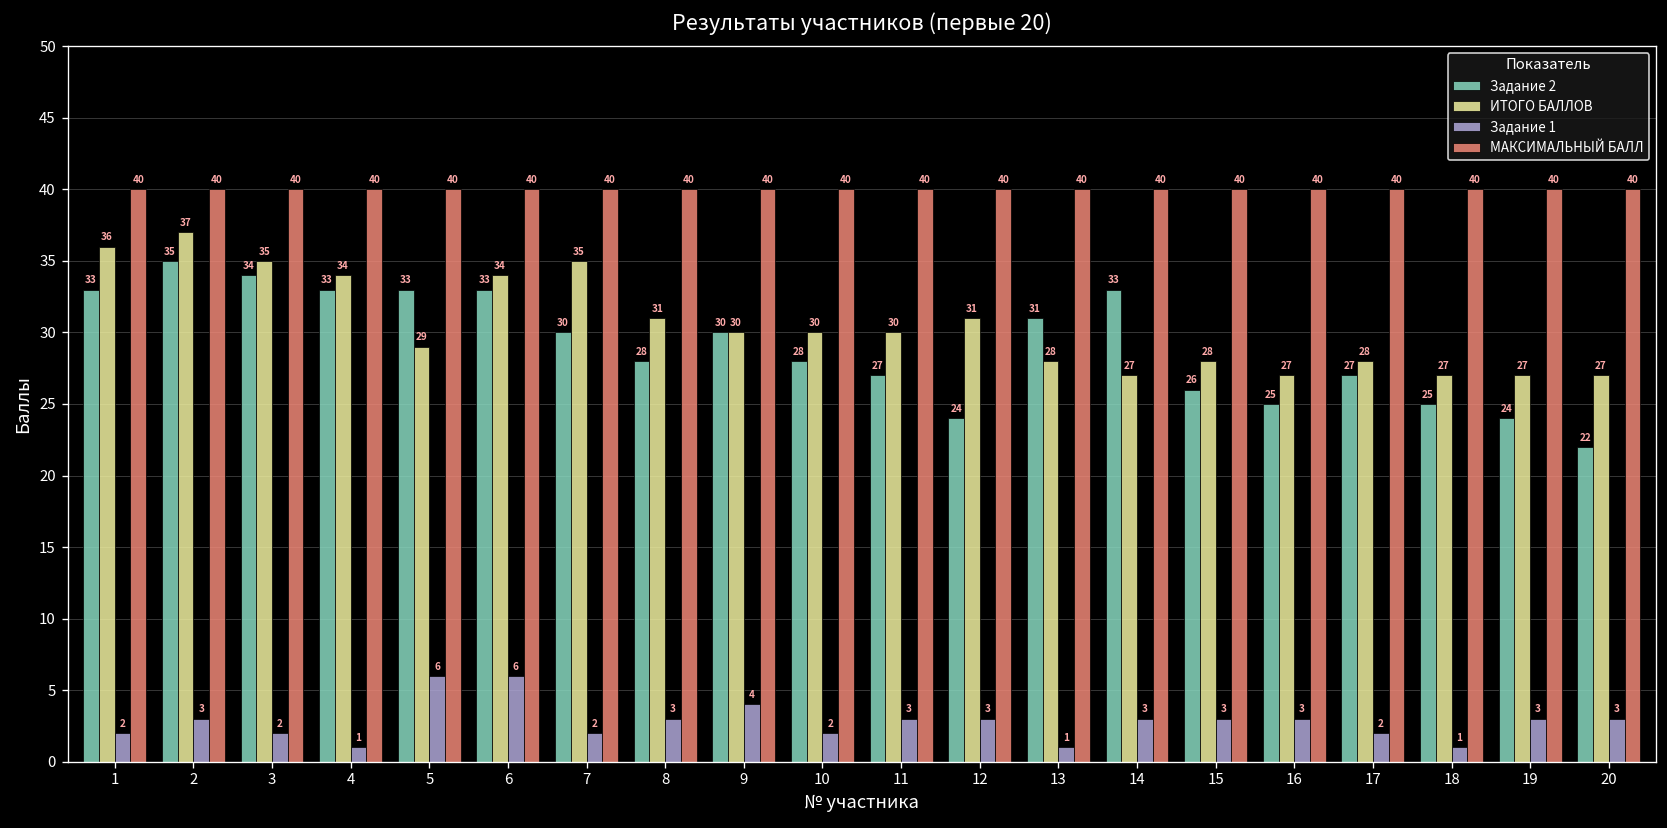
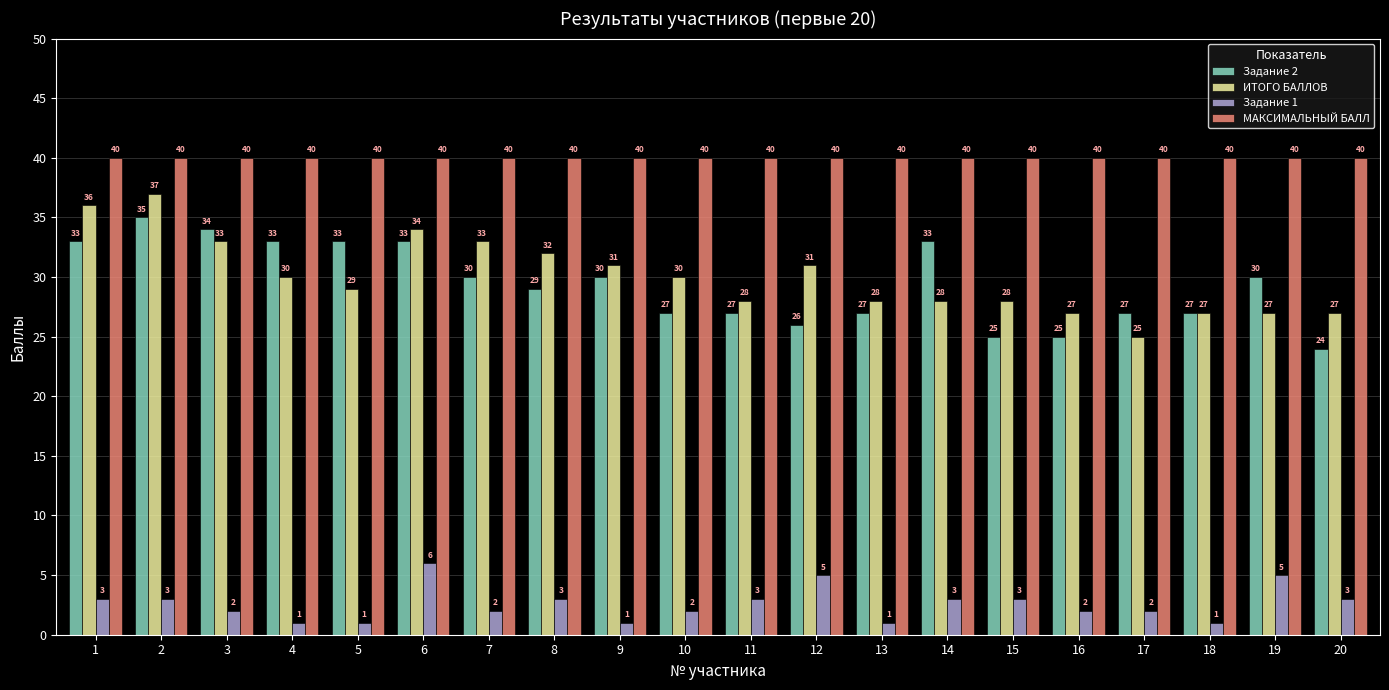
  {
    "Задание 2": {
      "1": 33,
      "2": 35,
      "3": 34,
      "4": 33,
      "5": 33,
      "6": 33,
      "7": 30,
-     "8": 28,
+     "8": 29,
      "9": 30,
-     "10": 28,
+     "10": 27,
      "11": 27,
-     "12": 24,
-     "13": 31,
+     "12": 26,
+     "13": 27,
      "14": 33,
-     "15": 26,
+     "15": 25,
      "16": 25,
      "17": 27,
-     "18": 25,
-     "19": 24,
-     "20": 22
+     "18": 27,
+     "19": 30,
+     "20": 24
    },
    "ИТОГО БАЛЛОВ": {
      "1": 36,
      "2": 37,
-     "3": 35,
-     "4": 34,
+     "3": 33,
+     "4": 30,
      "5": 29,
      "6": 34,
-     "7": 35,
-     "8": 31,
-     "9": 30,
+     "7": 33,
+     "8": 32,
+     "9": 31,
      "10": 30,
-     "11": 30,
+     "11": 28,
      "12": 31,
      "13": 28,
-     "14": 27,
+     "14": 28,
      "15": 28,
      "16": 27,
-     "17": 28,
+     "17": 25,
      "18": 27,
      "19": 27,
      "20": 27
    },
    "Задание 1": {
-     "1": 2,
+     "1": 3,
      "2": 3,
      "3": 2,
      "4": 1,
-     "5": 6,
+     "5": 1,
      "6": 6,
      "7": 2,
      "8": 3,
-     "9": 4,
+     "9": 1,
      "10": 2,
      "11": 3,
-     "12": 3,
+     "12": 5,
      "13": 1,
      "14": 3,
      "15": 3,
-     "16": 3,
+     "16": 2,
      "17": 2,
      "18": 1,
-     "19": 3,
+     "19": 5,
      "20": 3
    },
    "МАКСИМАЛЬНЫЙ БАЛЛ": {
      "1": 40,
      "2": 40,
      "3": 40,
      "4": 40,
      "5": 40,
      "6": 40,
      "7": 40,
      "8": 40,
      "9": 40,
      "10": 40,
      "11": 40,
      "12": 40,
      "13": 40,
      "14": 40,
      "15": 40,
      "16": 40,
      "17": 40,
      "18": 40,
      "19": 40,
      "20": 40
    }
  }
